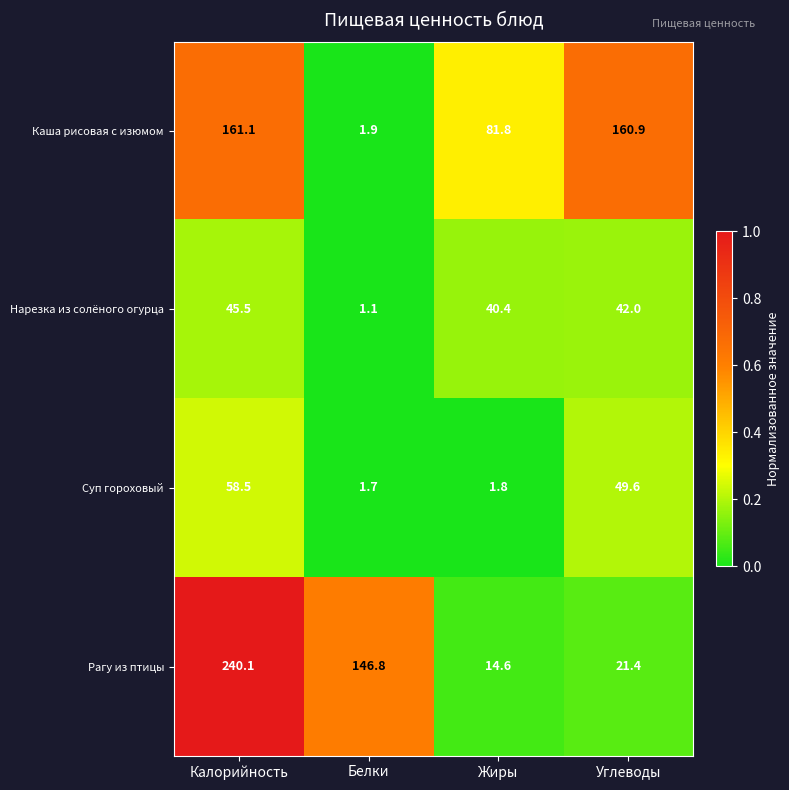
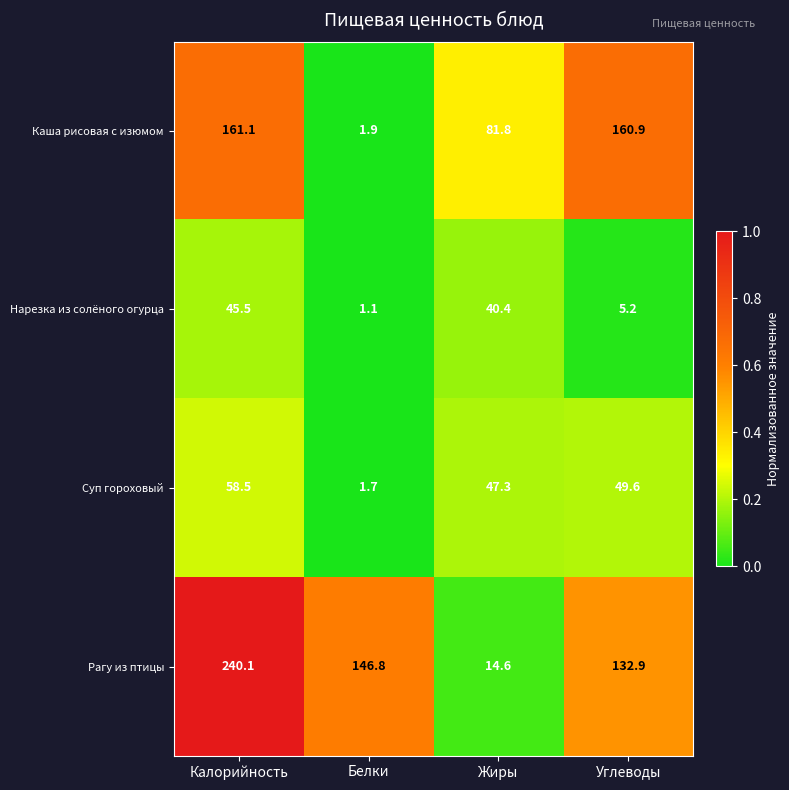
  {
    "Каша рисовая с изюмом": {
      "Калорийность": 161.1,
      "Белки": 1.9,
      "Жиры": 81.8,
      "Углеводы": 160.9
    },
    "Нарезка из солёного огурца": {
      "Калорийность": 45.5,
      "Белки": 1.1,
      "Жиры": 40.4,
-     "Углеводы": 42.0
+     "Углеводы": 5.2
    },
    "Суп гороховый": {
      "Калорийность": 58.5,
      "Белки": 1.7,
-     "Жиры": 1.8,
+     "Жиры": 47.3,
      "Углеводы": 49.6
    },
    "Рагу из птицы": {
      "Калорийность": 240.1,
      "Белки": 146.8,
      "Жиры": 14.6,
-     "Углеводы": 21.4
+     "Углеводы": 132.9
    }
  }
